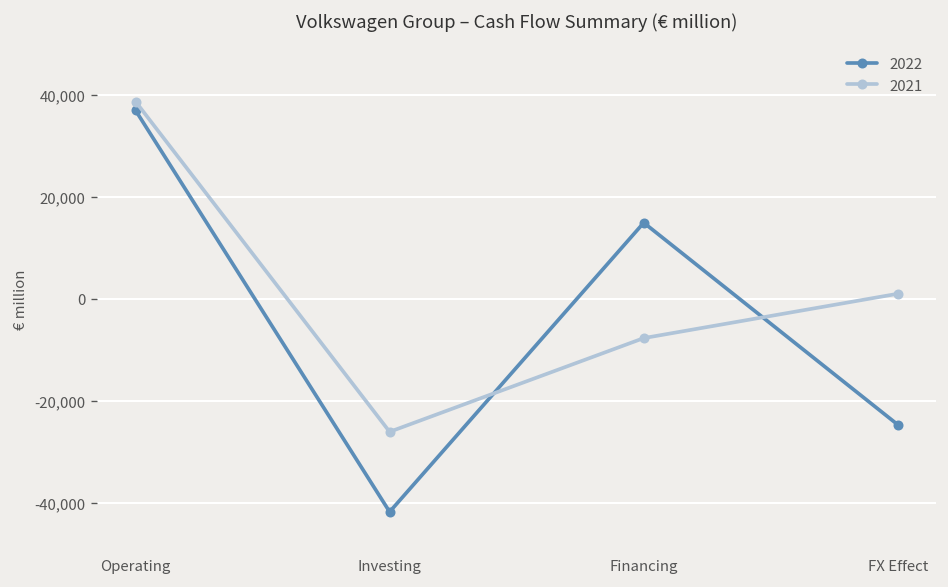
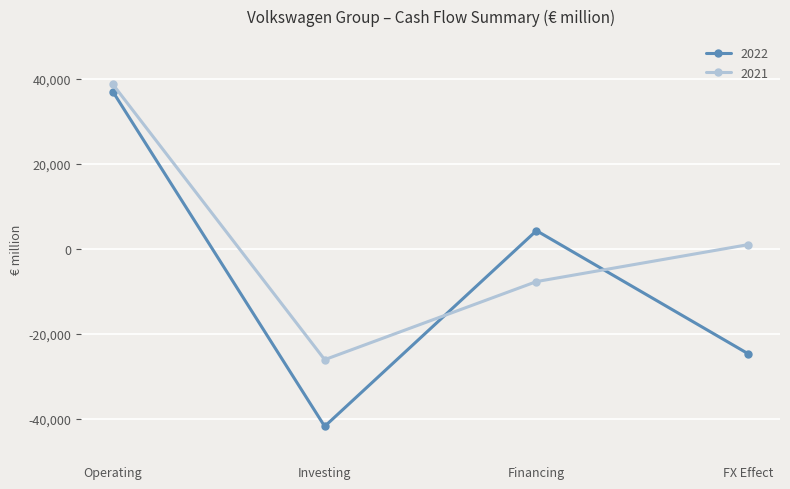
  {
    "2022": {
      "Operating": "37,000",
      "Investing": "-42,000",
-     "Financing": "15,000",
+     "Financing": "4,000",
      "FX Effect": "-25,000"
    },
    "2021": {
      "Operating": "39,000",
      "Investing": "-26,000",
      "Financing": "-8,000",
      "FX Effect": "1,000"
    }
  }
